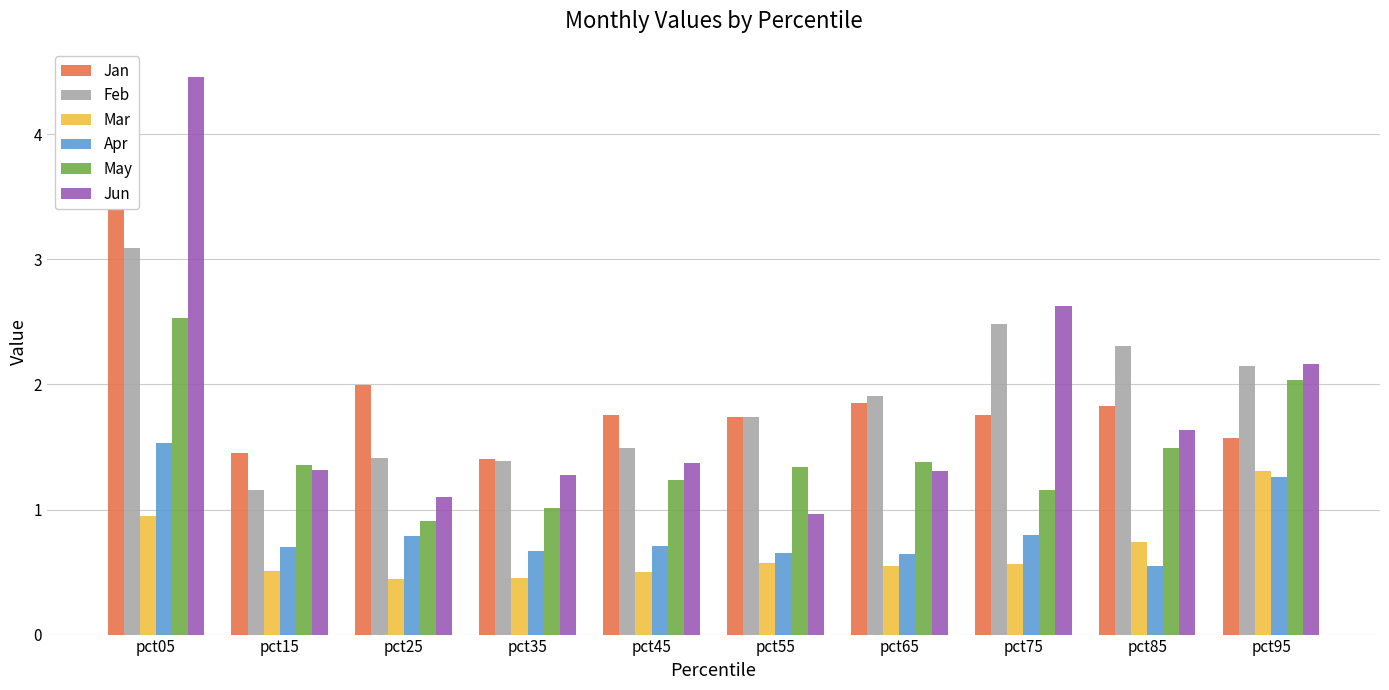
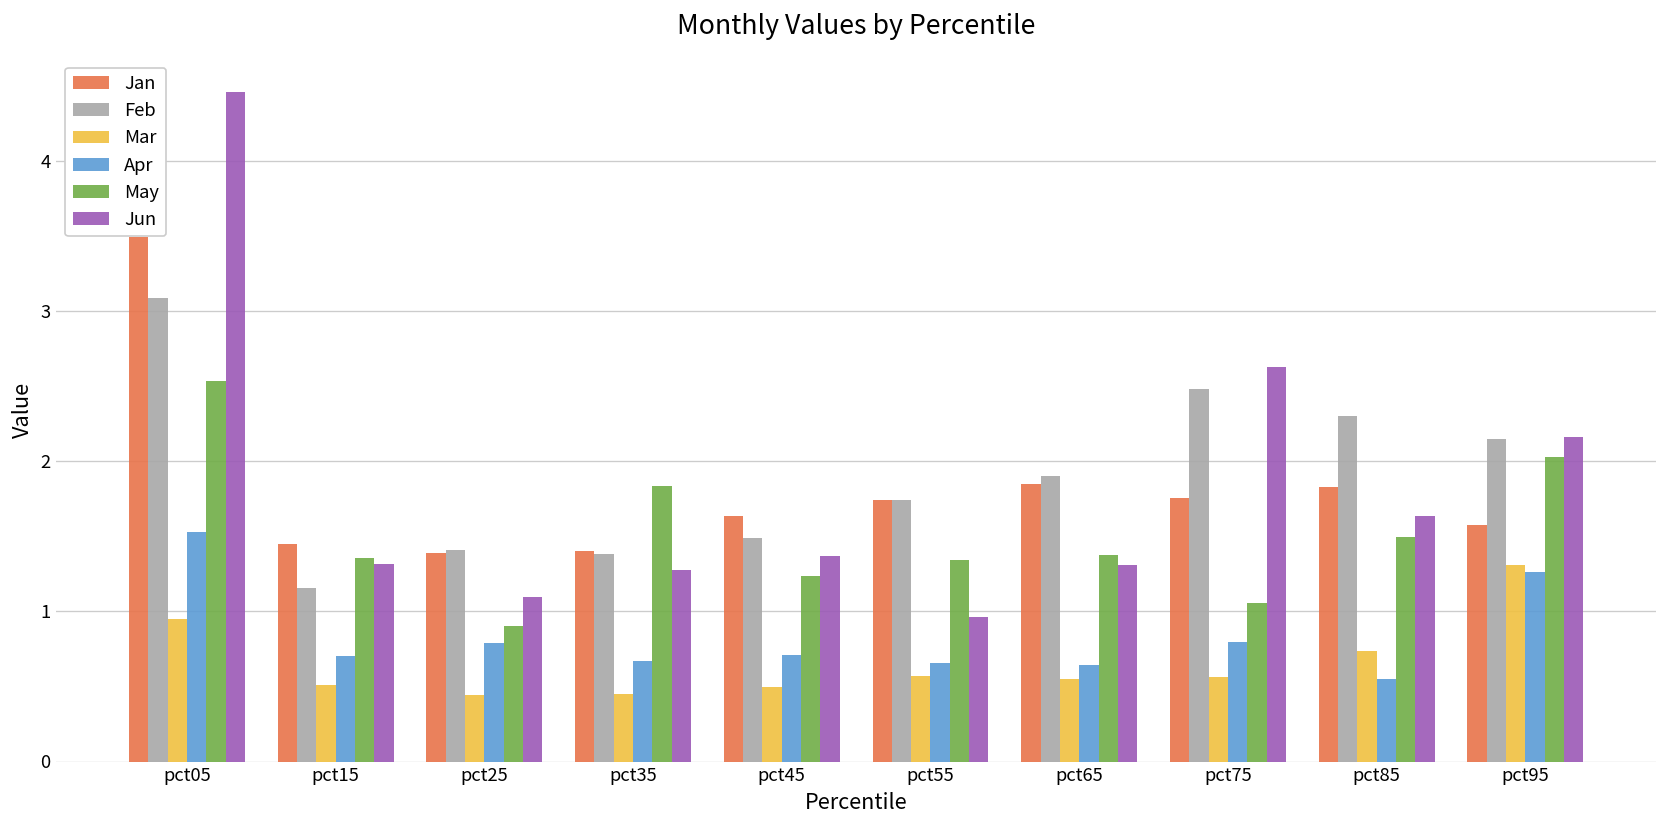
  {
    "Jan": {
      "pct15": 1.45,
-     "pct25": 2.00,
+     "pct25": 1.39,
      "pct35": 1.40,
-     "pct45": 1.76,
+     "pct45": 1.63,
      "pct55": 1.74,
      "pct65": 1.85,
      "pct75": 1.76,
      "pct85": 1.83,
      "pct95": 1.57
    },
    "Feb": {
      "pct05": 3.09,
      "pct15": 1.15,
      "pct25": 1.41,
      "pct35": 1.38,
      "pct45": 1.49,
      "pct55": 1.74,
      "pct65": 1.91,
      "pct75": 2.48,
      "pct85": 2.30,
      "pct95": 2.15
    },
    "Mar": {
      "pct05": 0.95,
      "pct15": 0.51,
      "pct25": 0.45,
      "pct35": 0.45,
      "pct45": 0.50,
      "pct55": 0.57,
      "pct65": 0.55,
      "pct75": 0.56,
      "pct85": 0.74,
      "pct95": 1.31
    },
    "Apr": {
      "pct05": 1.53,
      "pct15": 0.70,
      "pct25": 0.79,
      "pct35": 0.67,
      "pct45": 0.71,
      "pct55": 0.65,
      "pct65": 0.65,
      "pct75": 0.80,
      "pct85": 0.55,
      "pct95": 1.26
    },
    "May": {
      "pct05": 2.53,
      "pct15": 1.36,
      "pct25": 0.91,
-     "pct35": 1.01,
+     "pct35": 1.84,
      "pct45": 1.23,
      "pct55": 1.34,
      "pct65": 1.38,
-     "pct75": 1.16,
+     "pct75": 1.06,
      "pct85": 1.49,
      "pct95": 2.03
    },
    "Jun": {
      "pct05": 4.46,
      "pct15": 1.32,
      "pct25": 1.10,
      "pct35": 1.27,
      "pct45": 1.37,
      "pct55": 0.97,
      "pct65": 1.31,
      "pct75": 2.63,
      "pct85": 1.64,
      "pct95": 2.16
    }
  }
